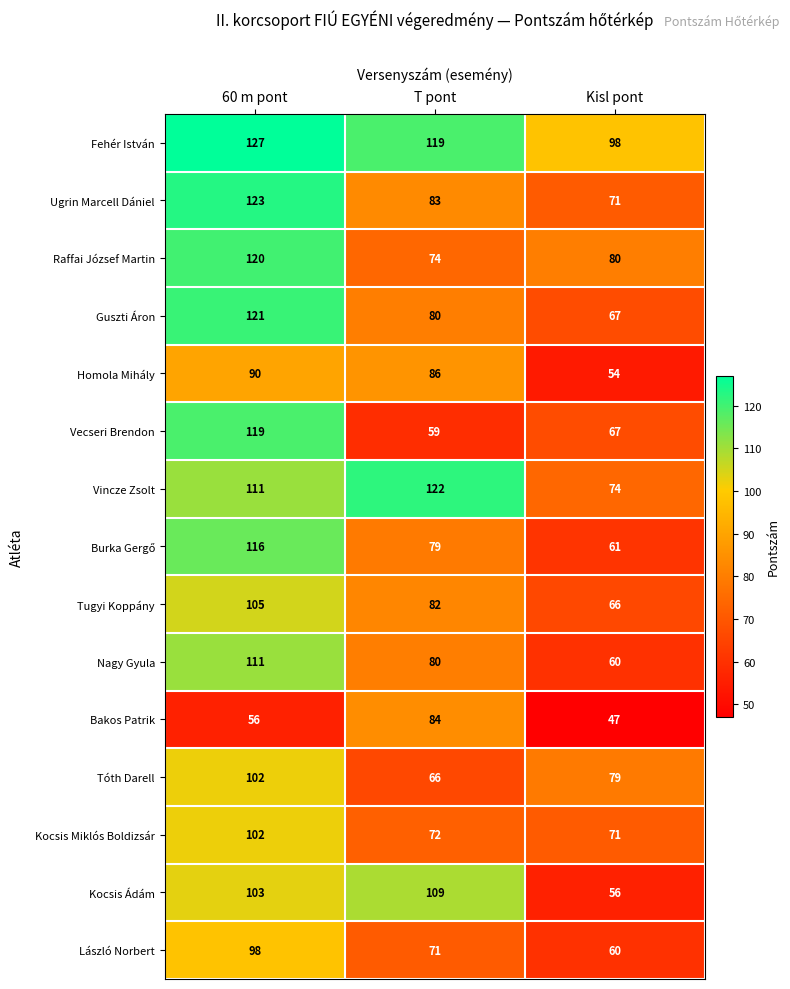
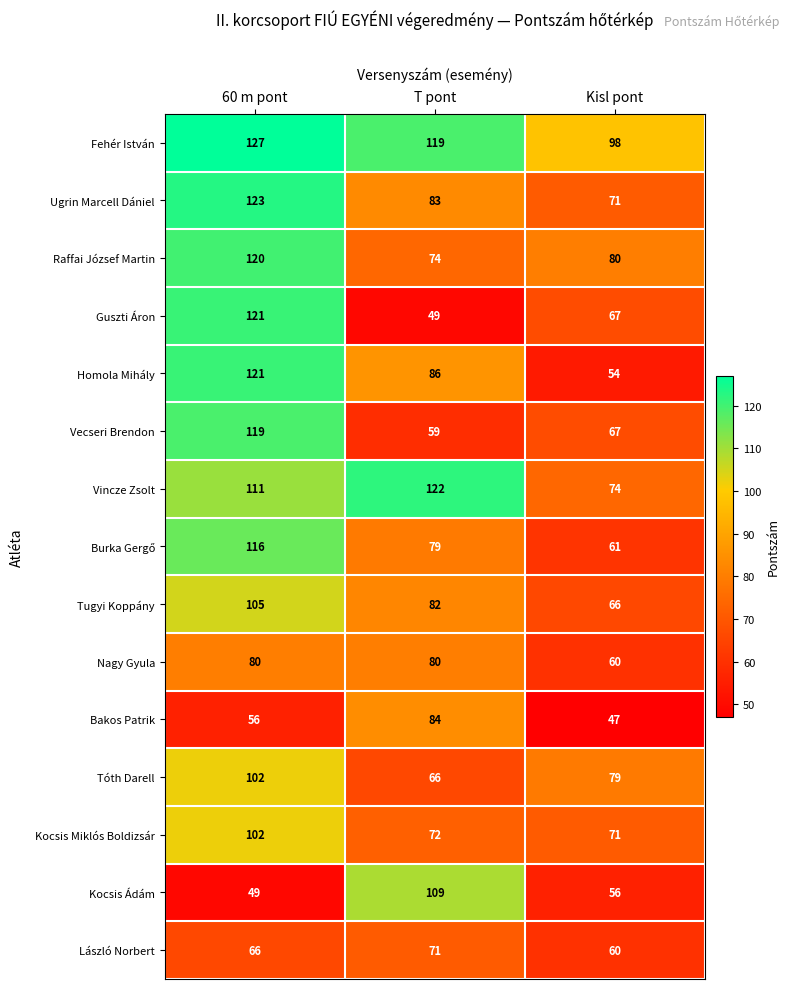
  {
    "Fehér István": {
      "60 m pont": 127,
      "T pont": 119,
      "Kisl pont": 98
    },
    "Ugrin Marcell Dániel": {
      "60 m pont": 123,
      "T pont": 83,
      "Kisl pont": 71
    },
    "Raffai József Martin": {
      "60 m pont": 120,
      "T pont": 74,
      "Kisl pont": 80
    },
    "Guszti Áron": {
      "60 m pont": 121,
-     "T pont": 80,
+     "T pont": 49,
      "Kisl pont": 67
    },
    "Homola Mihály": {
-     "60 m pont": 90,
+     "60 m pont": 121,
      "T pont": 86,
      "Kisl pont": 54
    },
    "Vecseri Brendon": {
      "60 m pont": 119,
      "T pont": 59,
      "Kisl pont": 67
    },
    "Vincze Zsolt": {
      "60 m pont": 111,
      "T pont": 122,
      "Kisl pont": 74
    },
    "Burka Gergő": {
      "60 m pont": 116,
      "T pont": 79,
      "Kisl pont": 61
    },
    "Tugyi Koppány": {
      "60 m pont": 105,
      "T pont": 82,
      "Kisl pont": 66
    },
    "Nagy Gyula": {
-     "60 m pont": 111,
+     "60 m pont": 80,
      "T pont": 80,
      "Kisl pont": 60
    },
    "Bakos Patrik": {
      "60 m pont": 56,
      "T pont": 84,
      "Kisl pont": 47
    },
    "Tóth Darell": {
      "60 m pont": 102,
      "T pont": 66,
      "Kisl pont": 79
    },
    "Kocsis Miklós Boldizsár": {
      "60 m pont": 102,
      "T pont": 72,
      "Kisl pont": 71
    },
    "Kocsis Ádám": {
-     "60 m pont": 103,
+     "60 m pont": 49,
      "T pont": 109,
      "Kisl pont": 56
    },
    "László Norbert": {
-     "60 m pont": 98,
+     "60 m pont": 66,
      "T pont": 71,
      "Kisl pont": 60
    }
  }
